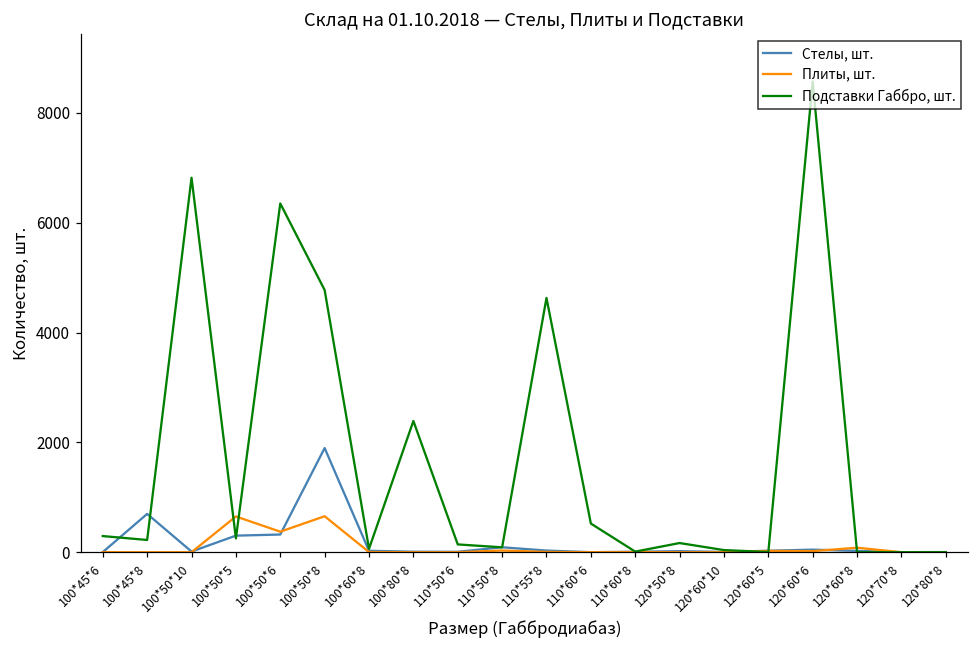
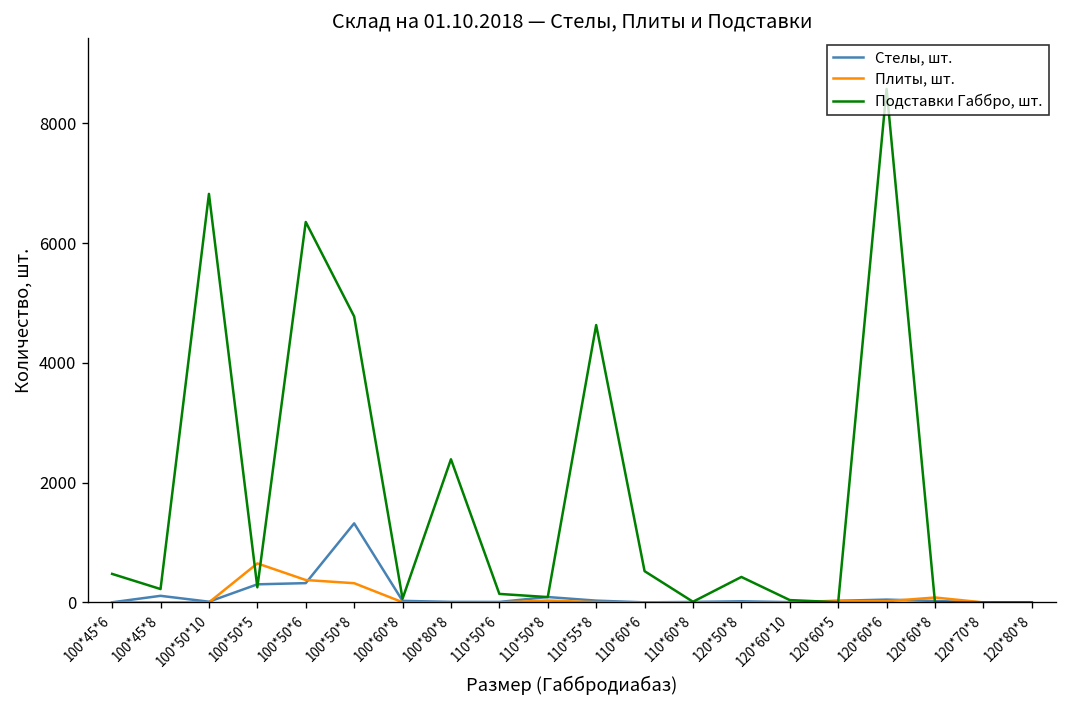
  {
    "Стелы, шт.": {
-     "100*45*8": 700,
+     "100*45*8": 100,
      "100*50*6": 300,
-     "100*50*8": 1900
+     "100*50*8": 1300
    },
    "Плиты, шт.": {
      "100*45*8": 0,
      "100*50*5": 700,
      "100*50*6": 400,
-     "100*50*8": 700,
+     "100*50*8": 300,
      "110*50*8": 0,
      "120*60*8": 100
    },
    "Подставки Габбро, шт.": {
-     "100*45*6": 300,
+     "100*45*6": 500,
      "100*45*8": 200,
      "100*50*10": 6800,
      "100*50*6": 6400,
      "100*50*8": 4800,
      "100*80*8": 2400,
      "110*50*6": 100,
      "110*55*8": 4600,
      "110*60*6": 500,
-     "120*50*8": 200
+     "120*50*8": 400
    }
  }
